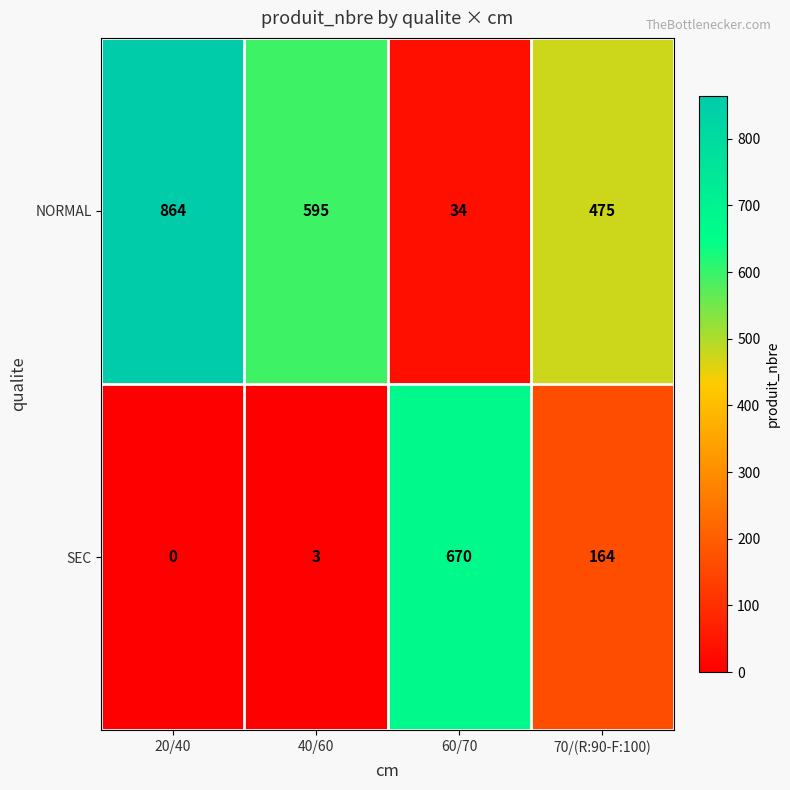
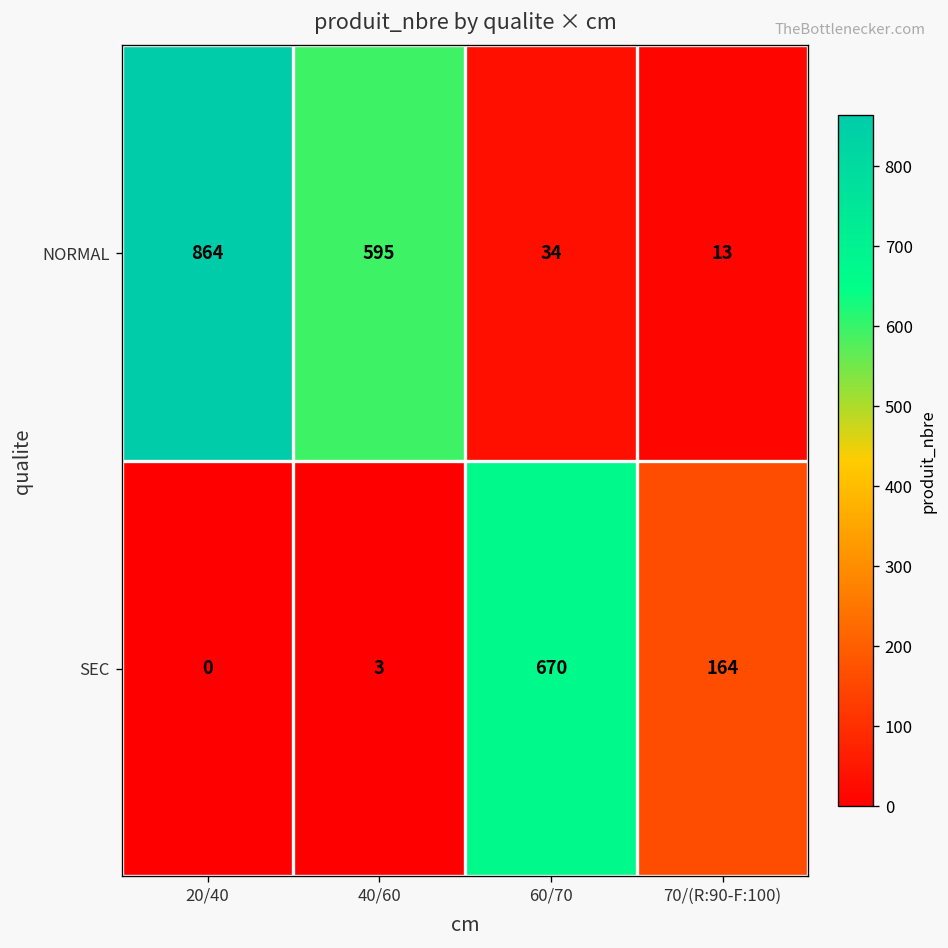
  {
    "NORMAL": {
      "20/40": 864,
      "40/60": 595,
      "60/70": 34,
-     "70/(R:90-F:100)": 475
+     "70/(R:90-F:100)": 13
    },
    "SEC": {
      "20/40": 0,
      "40/60": 3,
      "60/70": 670,
      "70/(R:90-F:100)": 164
    }
  }
